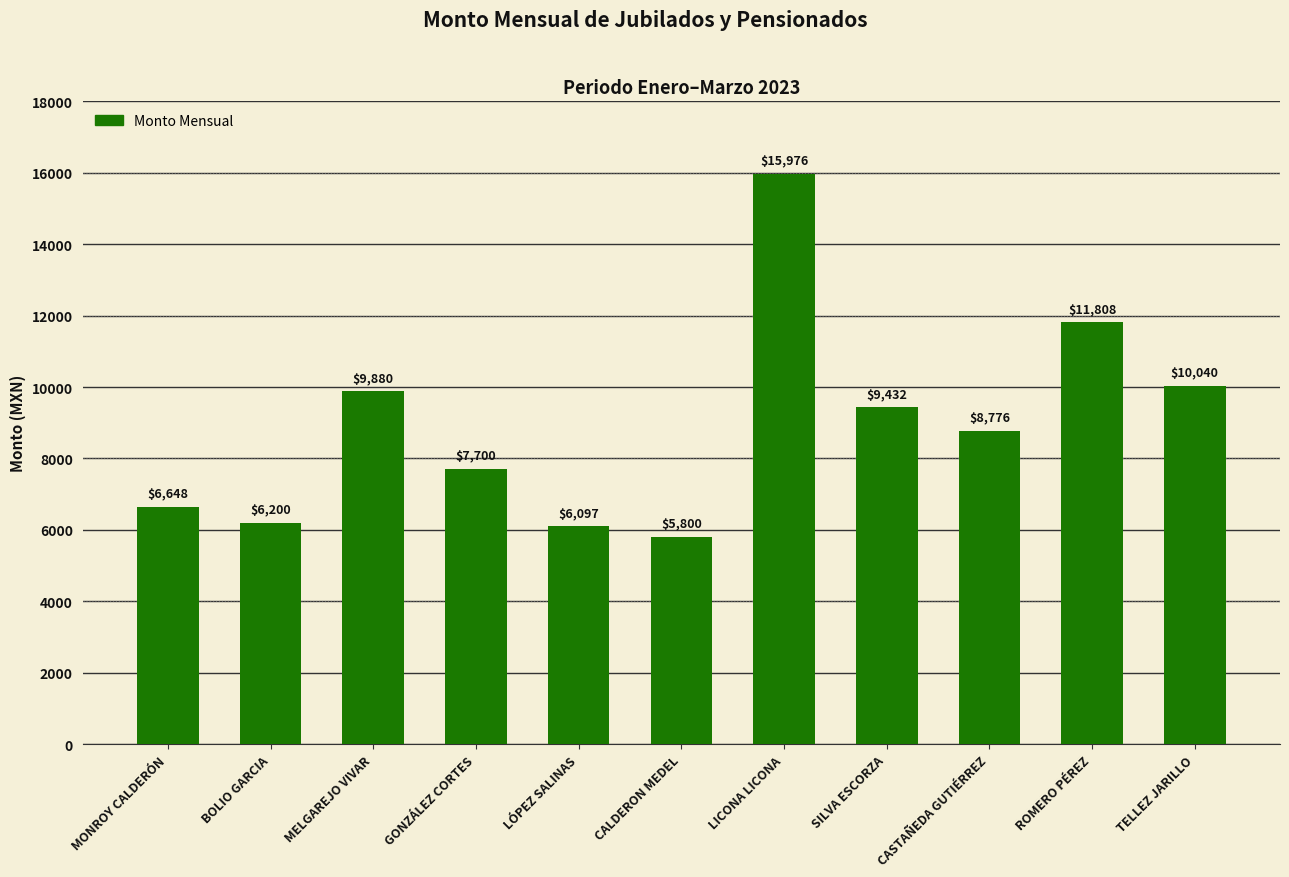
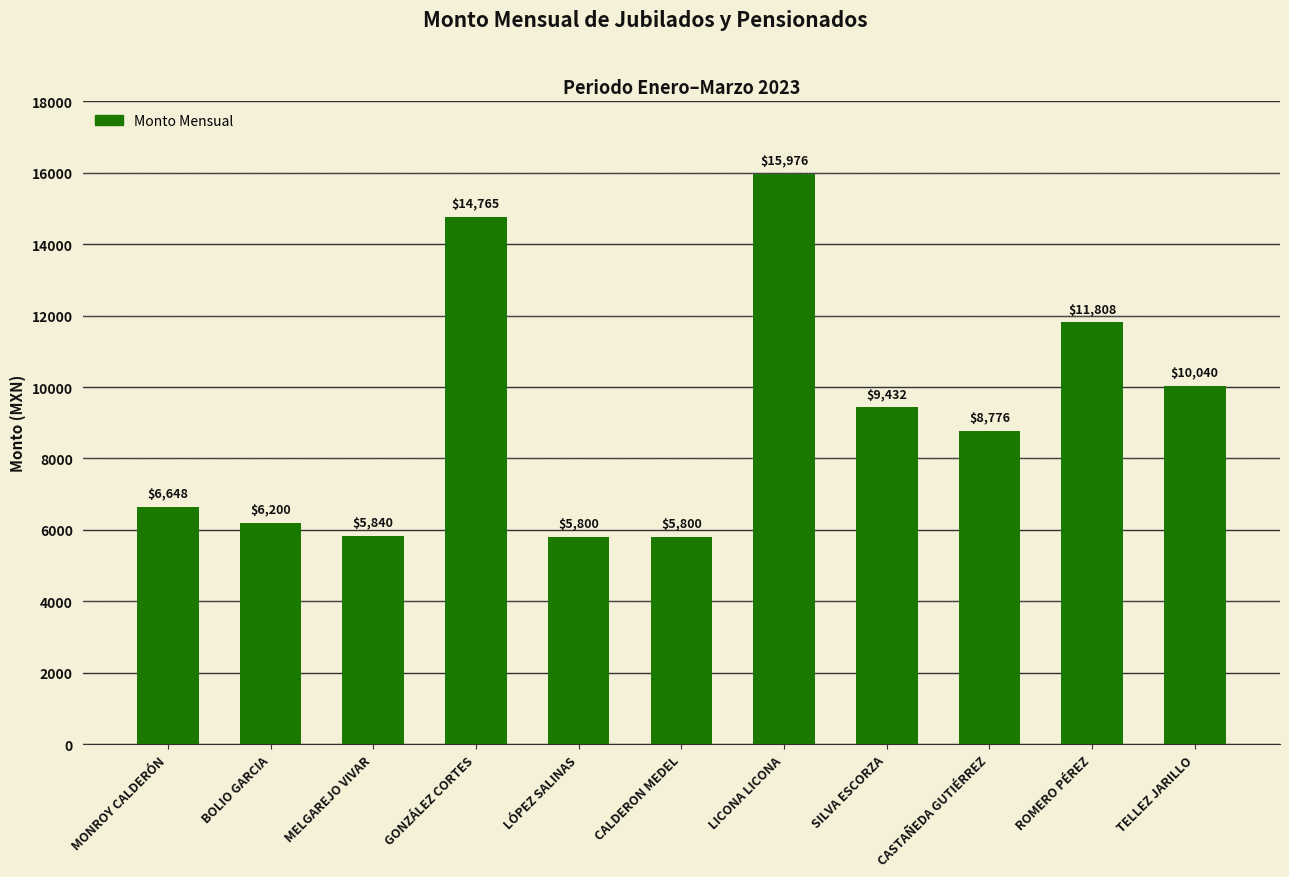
  {
    "MONROY CALDERÓN": "$6,648",
    "BOLIO GARCIA": "$6,200",
-   "MELGAREJO VIVAR": "$9,880",
-   "GONZÁLEZ CORTES": "$7,700",
-   "LÓPEZ SALINAS": "$6,097",
+   "MELGAREJO VIVAR": "$5,840",
+   "GONZÁLEZ CORTES": "$14,765",
+   "LÓPEZ SALINAS": "$5,800",
    "CALDERON MEDEL": "$5,800",
    "LICONA LICONA": "$15,976",
    "SILVA ESCORZA": "$9,432",
    "CASTAÑEDA GUTIÉRREZ": "$8,776",
    "ROMERO PÉREZ": "$11,808",
    "TELLEZ JARILLO": "$10,040"
  }
